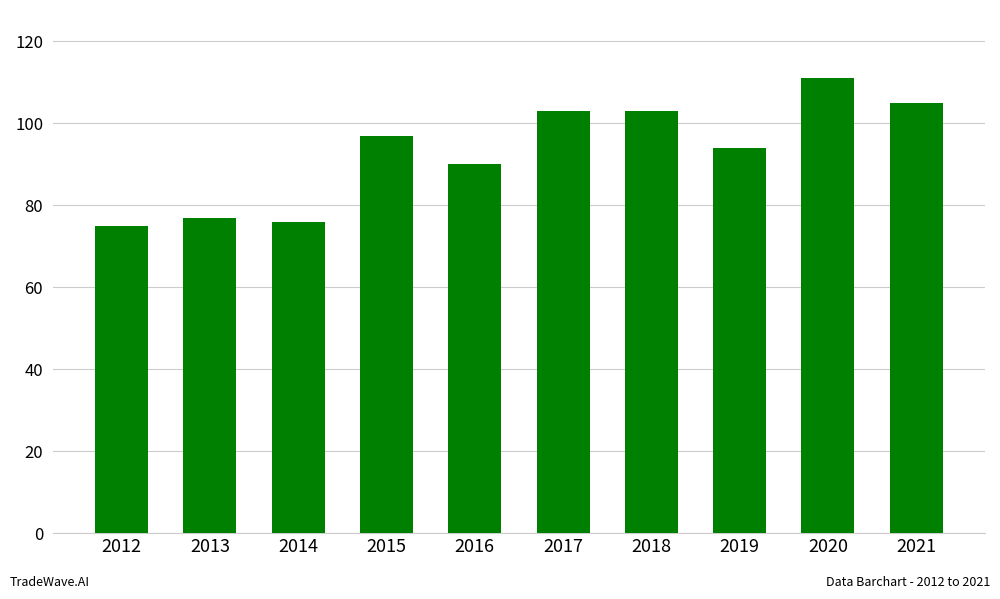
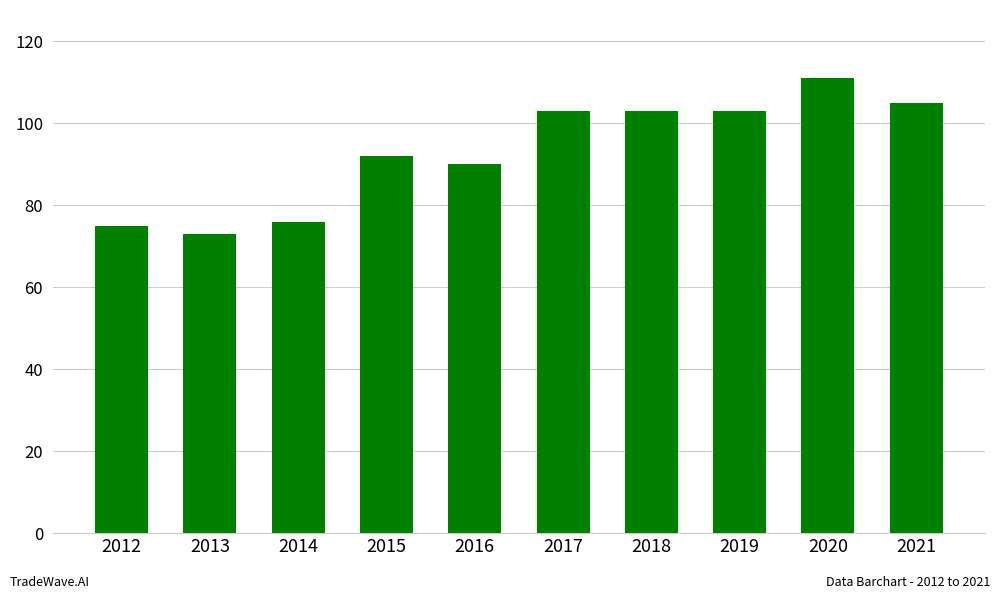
  {
    "2012": 75,
-   "2013": 77,
+   "2013": 73,
    "2014": 76,
-   "2015": 97,
+   "2015": 92,
    "2016": 90,
    "2017": 103,
    "2018": 103,
-   "2019": 94,
+   "2019": 103,
    "2020": 111,
    "2021": 105
  }
